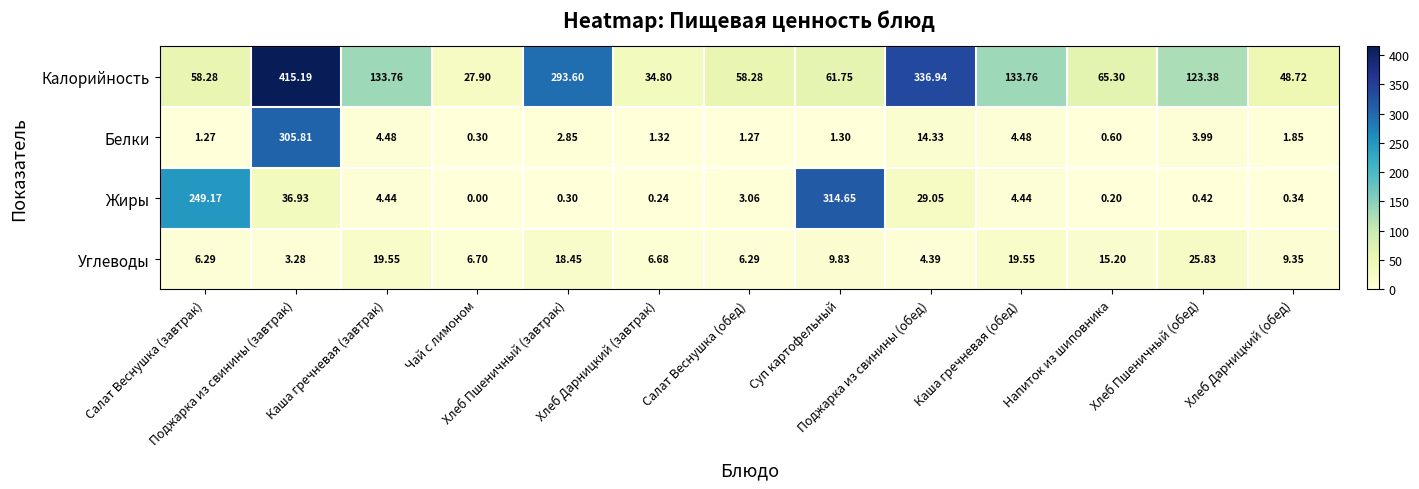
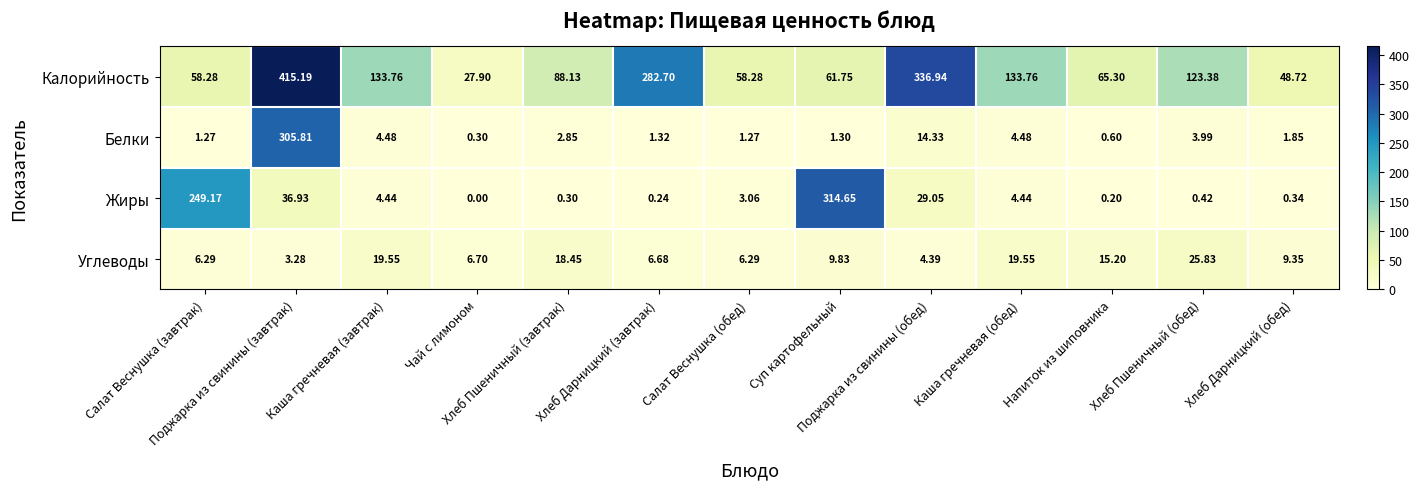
  {
    "Калорийность": {
      "Салат Веснушка (завтрак)": 58.28,
      "Поджарка из свинины (завтрак)": 415.19,
      "Каша гречневая (завтрак)": 133.76,
      "Чай с лимоном": 27.90,
-     "Хлеб Пшеничный (завтрак)": 293.60,
-     "Хлеб Дарницкий (завтрак)": 34.80,
+     "Хлеб Пшеничный (завтрак)": 88.13,
+     "Хлеб Дарницкий (завтрак)": 282.70,
      "Салат Веснушка (обед)": 58.28,
      "Суп картофельный": 61.75,
      "Поджарка из свинины (обед)": 336.94,
      "Каша гречневая (обед)": 133.76,
      "Напиток из шиповника": 65.30,
      "Хлеб Пшеничный (обед)": 123.38,
      "Хлеб Дарницкий (обед)": 48.72
    },
    "Белки": {
      "Салат Веснушка (завтрак)": 1.27,
      "Поджарка из свинины (завтрак)": 305.81,
      "Каша гречневая (завтрак)": 4.48,
      "Чай с лимоном": 0.30,
      "Хлеб Пшеничный (завтрак)": 2.85,
      "Хлеб Дарницкий (завтрак)": 1.32,
      "Салат Веснушка (обед)": 1.27,
      "Суп картофельный": 1.30,
      "Поджарка из свинины (обед)": 14.33,
      "Каша гречневая (обед)": 4.48,
      "Напиток из шиповника": 0.60,
      "Хлеб Пшеничный (обед)": 3.99,
      "Хлеб Дарницкий (обед)": 1.85
    },
    "Жиры": {
      "Салат Веснушка (завтрак)": 249.17,
      "Поджарка из свинины (завтрак)": 36.93,
      "Каша гречневая (завтрак)": 4.44,
      "Чай с лимоном": 0.00,
      "Хлеб Пшеничный (завтрак)": 0.30,
      "Хлеб Дарницкий (завтрак)": 0.24,
      "Салат Веснушка (обед)": 3.06,
      "Суп картофельный": 314.65,
      "Поджарка из свинины (обед)": 29.05,
      "Каша гречневая (обед)": 4.44,
      "Напиток из шиповника": 0.20,
      "Хлеб Пшеничный (обед)": 0.42,
      "Хлеб Дарницкий (обед)": 0.34
    },
    "Углеводы": {
      "Салат Веснушка (завтрак)": 6.29,
      "Поджарка из свинины (завтрак)": 3.28,
      "Каша гречневая (завтрак)": 19.55,
      "Чай с лимоном": 6.70,
      "Хлеб Пшеничный (завтрак)": 18.45,
      "Хлеб Дарницкий (завтрак)": 6.68,
      "Салат Веснушка (обед)": 6.29,
      "Суп картофельный": 9.83,
      "Поджарка из свинины (обед)": 4.39,
      "Каша гречневая (обед)": 19.55,
      "Напиток из шиповника": 15.20,
      "Хлеб Пшеничный (обед)": 25.83,
      "Хлеб Дарницкий (обед)": 9.35
    }
  }
